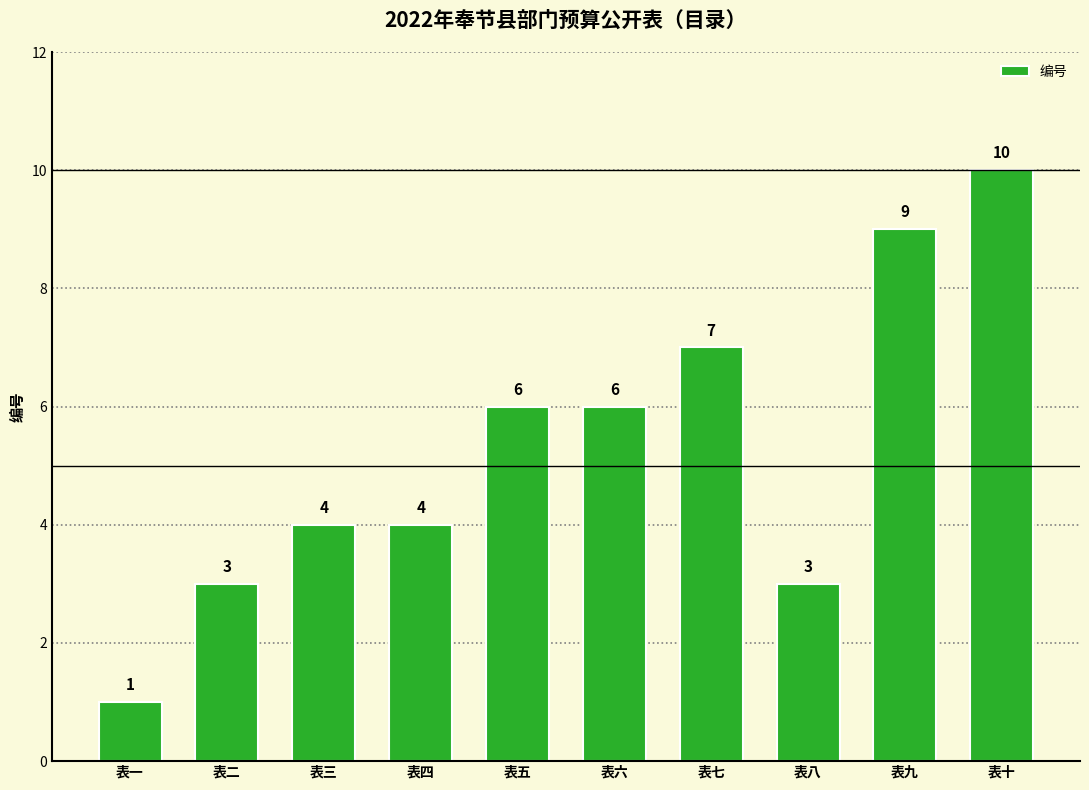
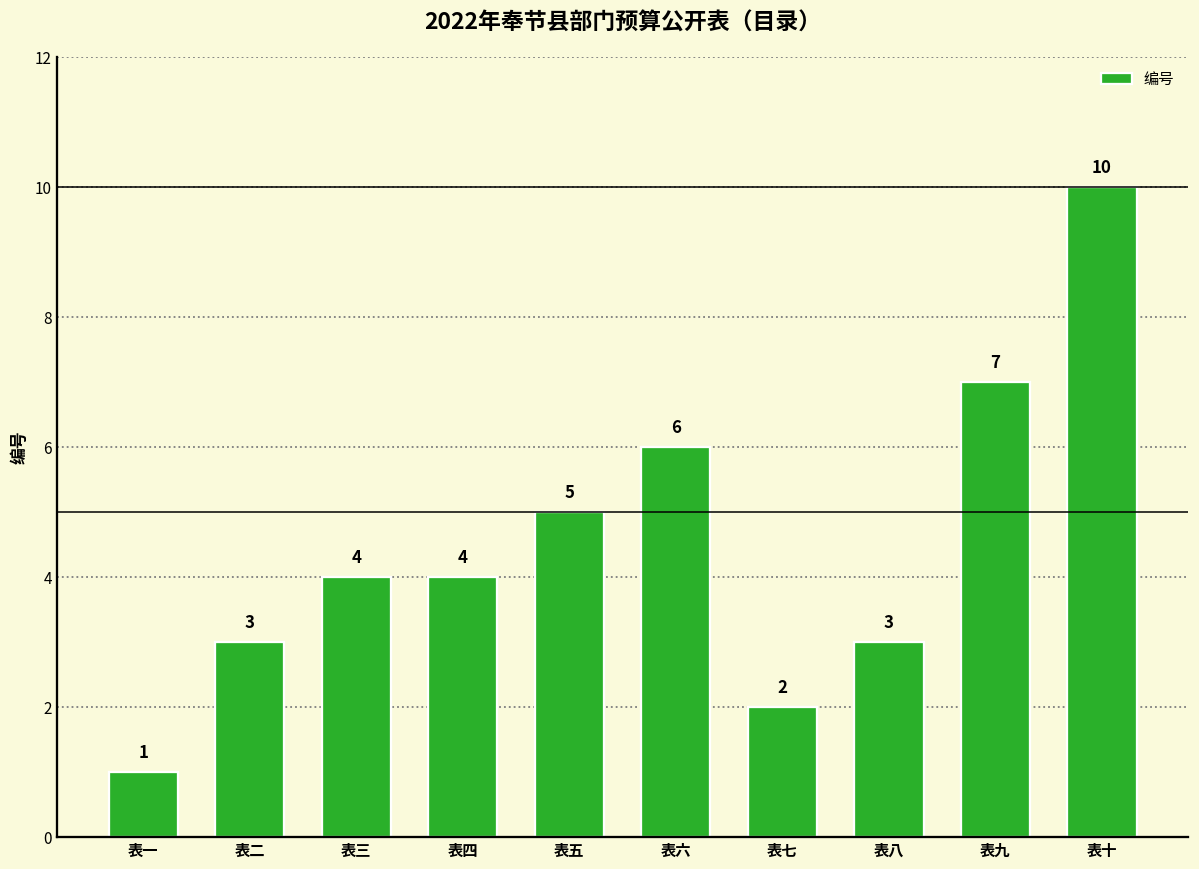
  {
    "表一": 1,
    "表二": 3,
    "表三": 4,
    "表四": 4,
-   "表五": 6,
+   "表五": 5,
    "表六": 6,
-   "表七": 7,
+   "表七": 2,
    "表八": 3,
-   "表九": 9,
+   "表九": 7,
    "表十": 10
  }
